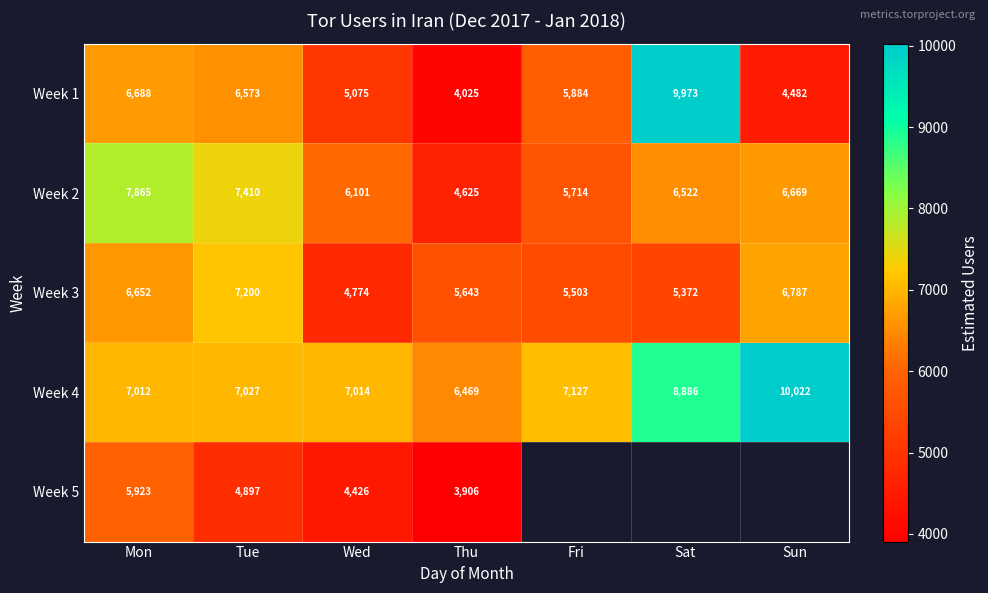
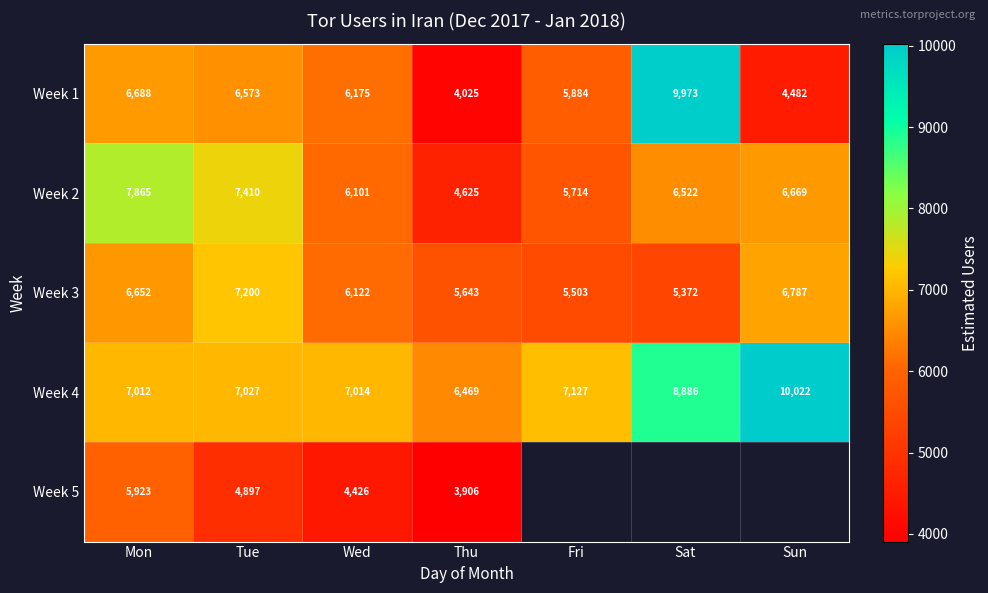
  {
    "Week 1": {
      "Mon": "6,688",
      "Tue": "6,573",
-     "Wed": "5,075",
+     "Wed": "6,175",
      "Thu": "4,025",
      "Fri": "5,884",
      "Sat": "9,973",
      "Sun": "4,482"
    },
    "Week 2": {
      "Mon": "7,865",
      "Tue": "7,410",
      "Wed": "6,101",
      "Thu": "4,625",
      "Fri": "5,714",
      "Sat": "6,522",
      "Sun": "6,669"
    },
    "Week 3": {
      "Mon": "6,652",
      "Tue": "7,200",
-     "Wed": "4,774",
+     "Wed": "6,122",
      "Thu": "5,643",
      "Fri": "5,503",
      "Sat": "5,372",
      "Sun": "6,787"
    },
    "Week 4": {
      "Mon": "7,012",
      "Tue": "7,027",
      "Wed": "7,014",
      "Thu": "6,469",
      "Fri": "7,127",
      "Sat": "8,886",
      "Sun": "10,022"
    },
    "Week 5": {
      "Mon": "5,923",
      "Tue": "4,897",
      "Wed": "4,426",
      "Thu": "3,906"
    }
  }
